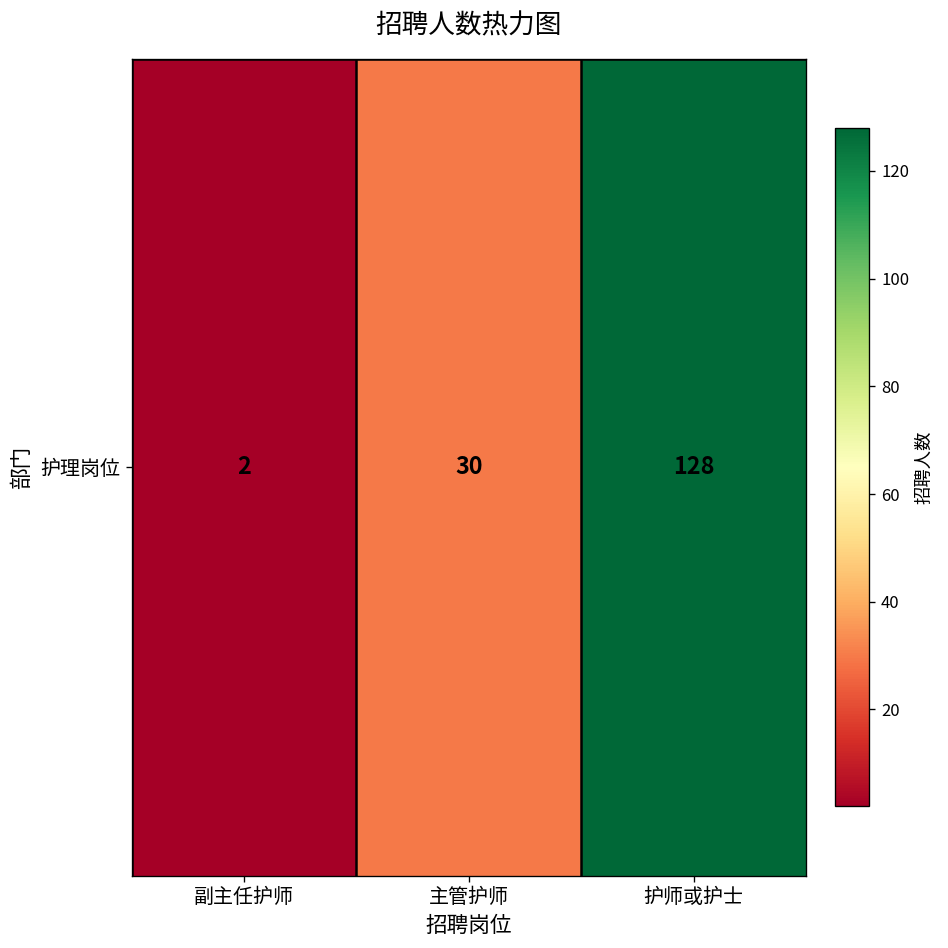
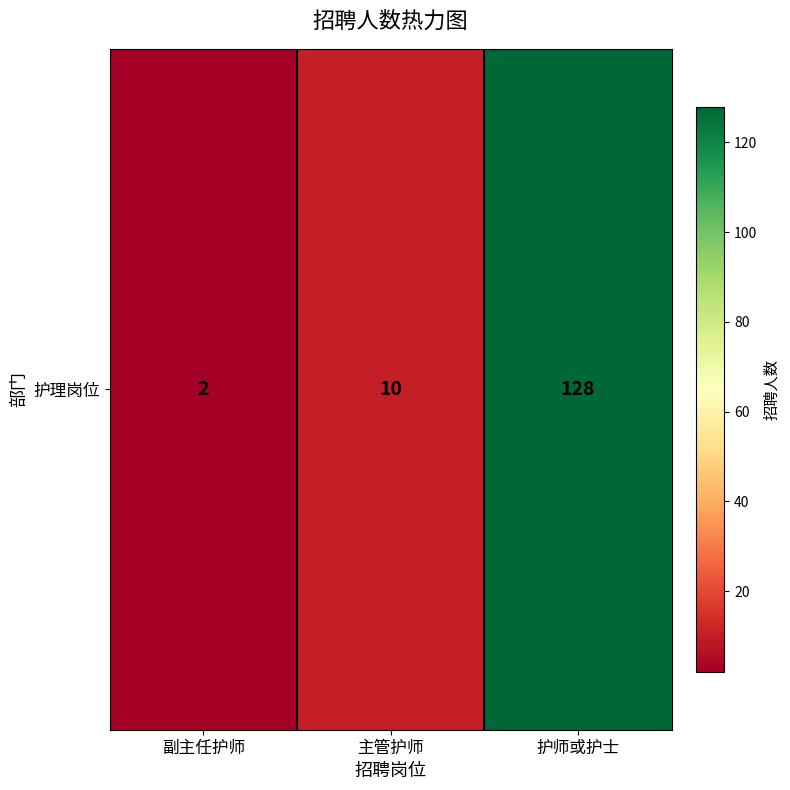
  {
    "护理岗位": {
      "副主任护师": 2,
-     "主管护师": 30,
+     "主管护师": 10,
      "护师或护士": 128
    }
  }
